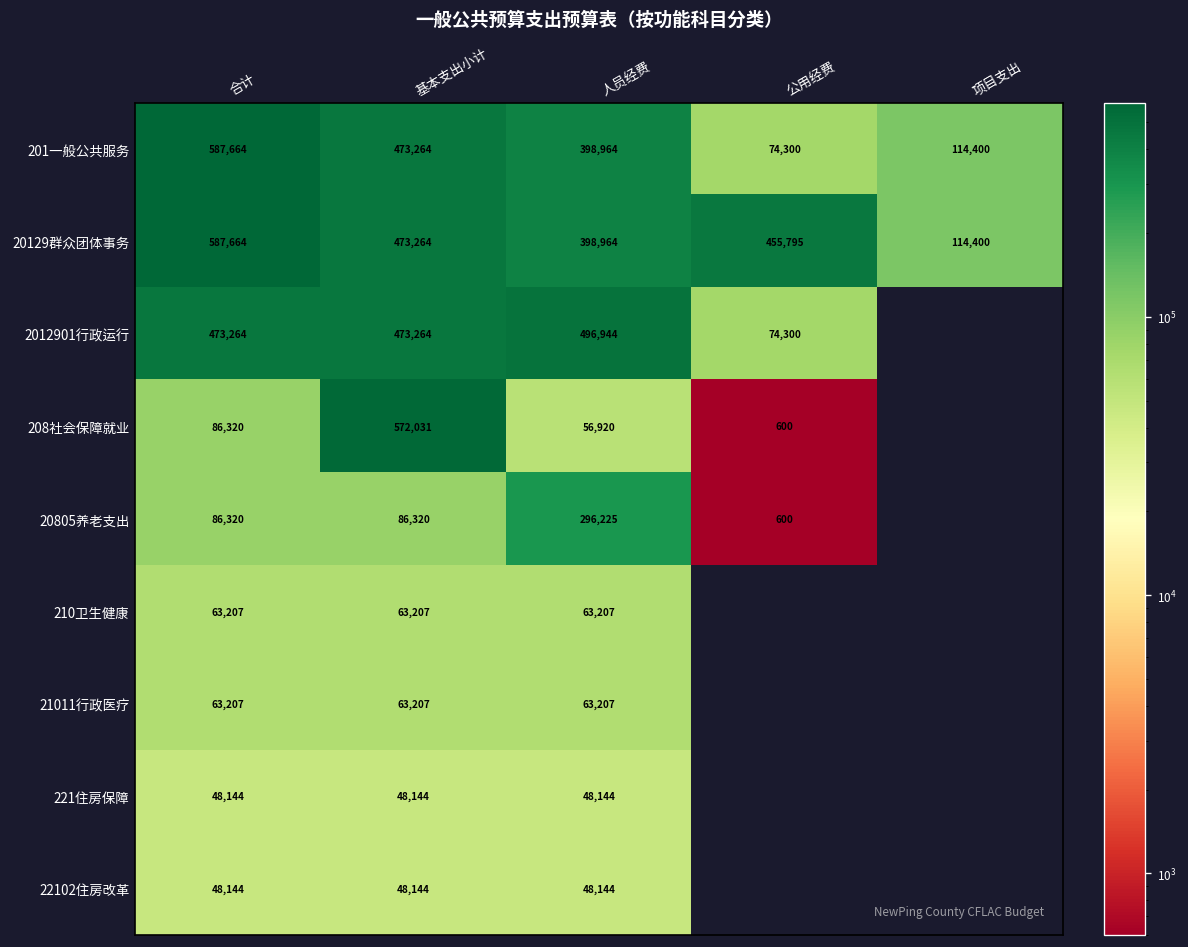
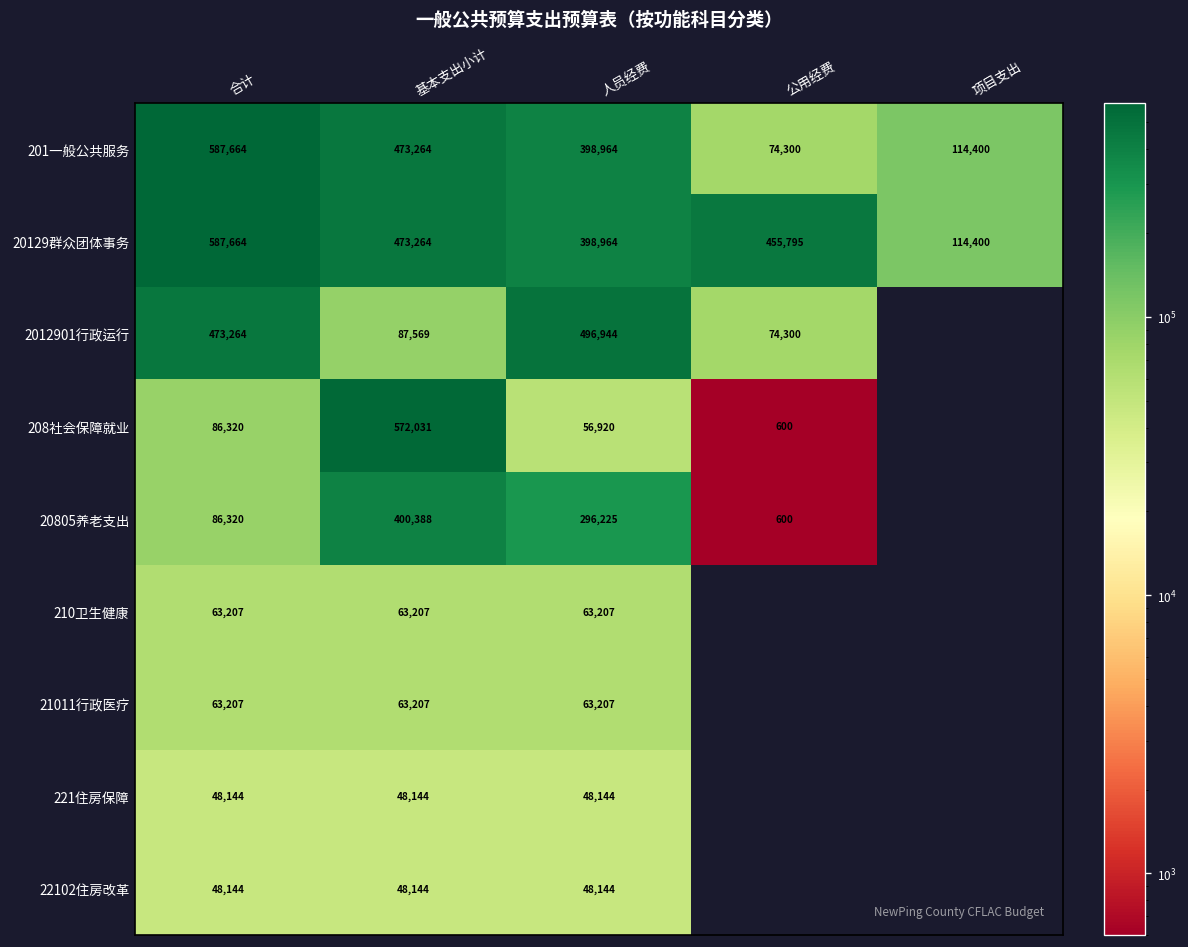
  {
    "201一般公共服务": {
      "合计": "587,664",
      "基本支出小计": "473,264",
      "人员经费": "398,964",
      "公用经费": "74,300",
      "项目支出": "114,400"
    },
    "20129群众团体事务": {
      "合计": "587,664",
      "基本支出小计": "473,264",
      "人员经费": "398,964",
      "公用经费": "455,795",
      "项目支出": "114,400"
    },
    "2012901行政运行": {
      "合计": "473,264",
-     "基本支出小计": "473,264",
+     "基本支出小计": "87,569",
      "人员经费": "496,944",
      "公用经费": "74,300"
    },
    "208社会保障就业": {
      "合计": "86,320",
      "基本支出小计": "572,031",
      "人员经费": "56,920",
      "公用经费": "600"
    },
    "20805养老支出": {
      "合计": "86,320",
-     "基本支出小计": "86,320",
+     "基本支出小计": "400,388",
      "人员经费": "296,225",
      "公用经费": "600"
    },
    "210卫生健康": {
      "合计": "63,207",
      "基本支出小计": "63,207",
      "人员经费": "63,207"
    },
    "21011行政医疗": {
      "合计": "63,207",
      "基本支出小计": "63,207",
      "人员经费": "63,207"
    },
    "221住房保障": {
      "合计": "48,144",
      "基本支出小计": "48,144",
      "人员经费": "48,144"
    },
    "22102住房改革": {
      "合计": "48,144",
      "基本支出小计": "48,144",
      "人员经费": "48,144"
    }
  }
